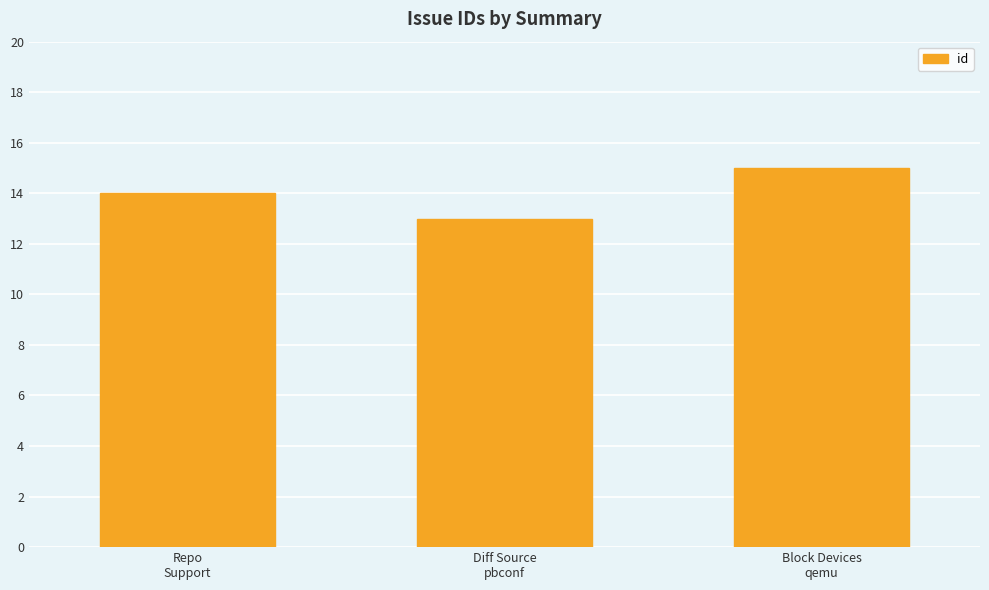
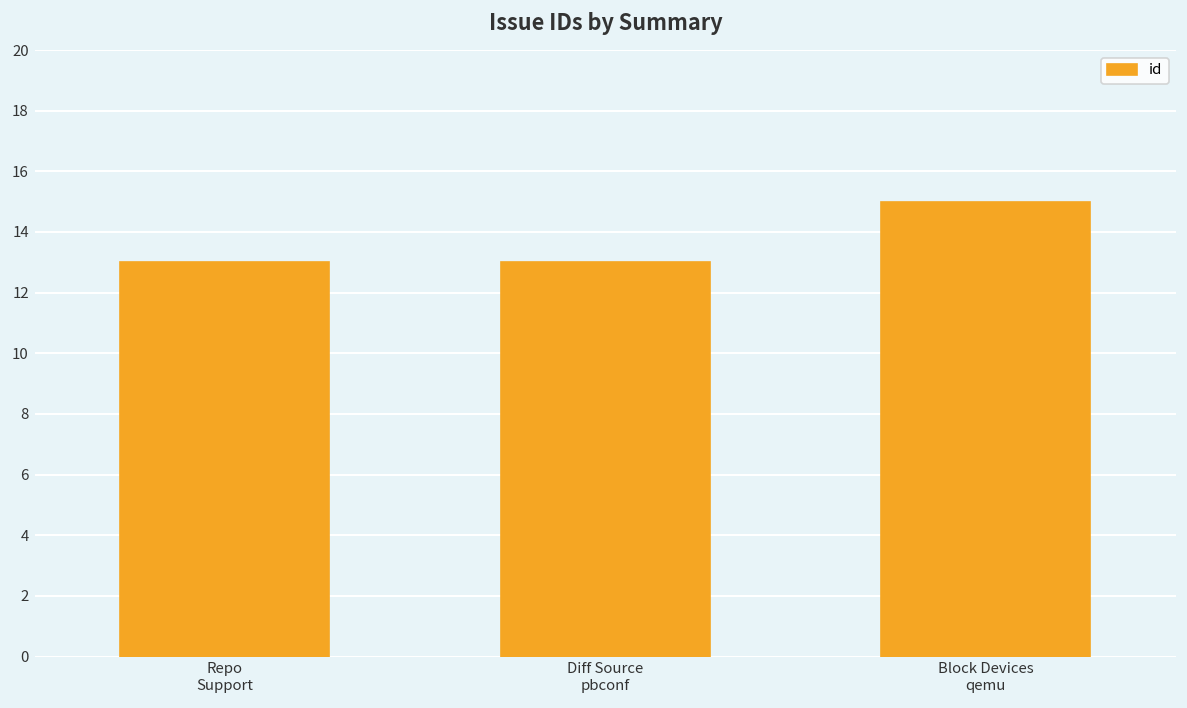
  {
-   "Repo Support": 14,
+   "Repo Support": 13,
    "Diff Source pbconf": 13,
    "Block Devices qemu": 15
  }
